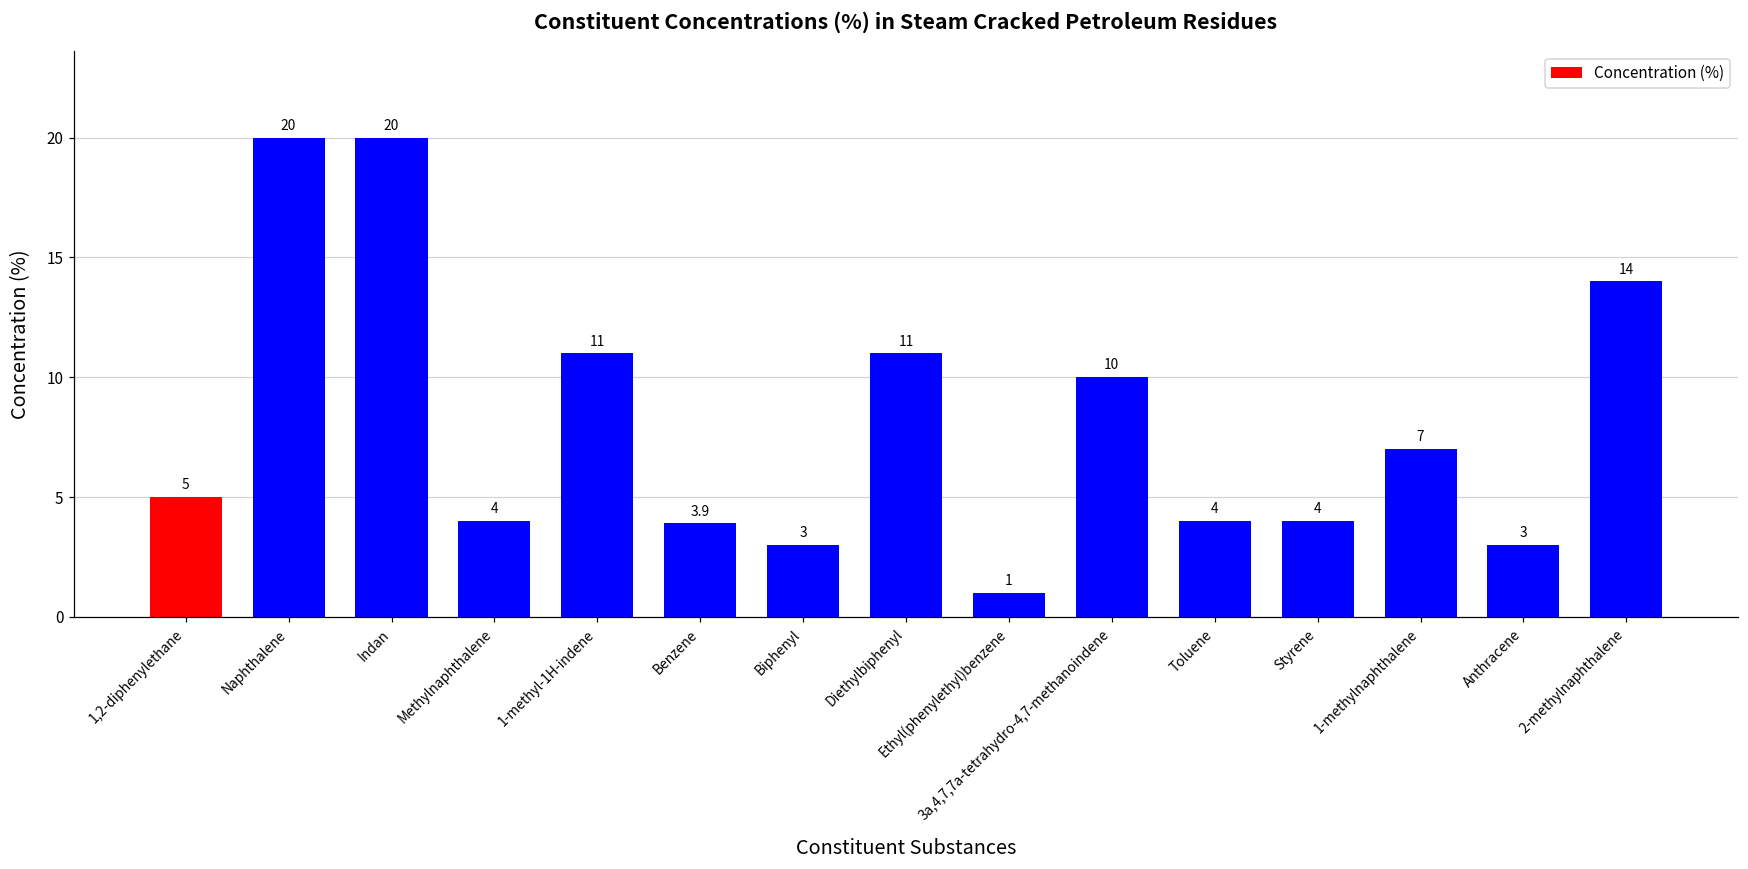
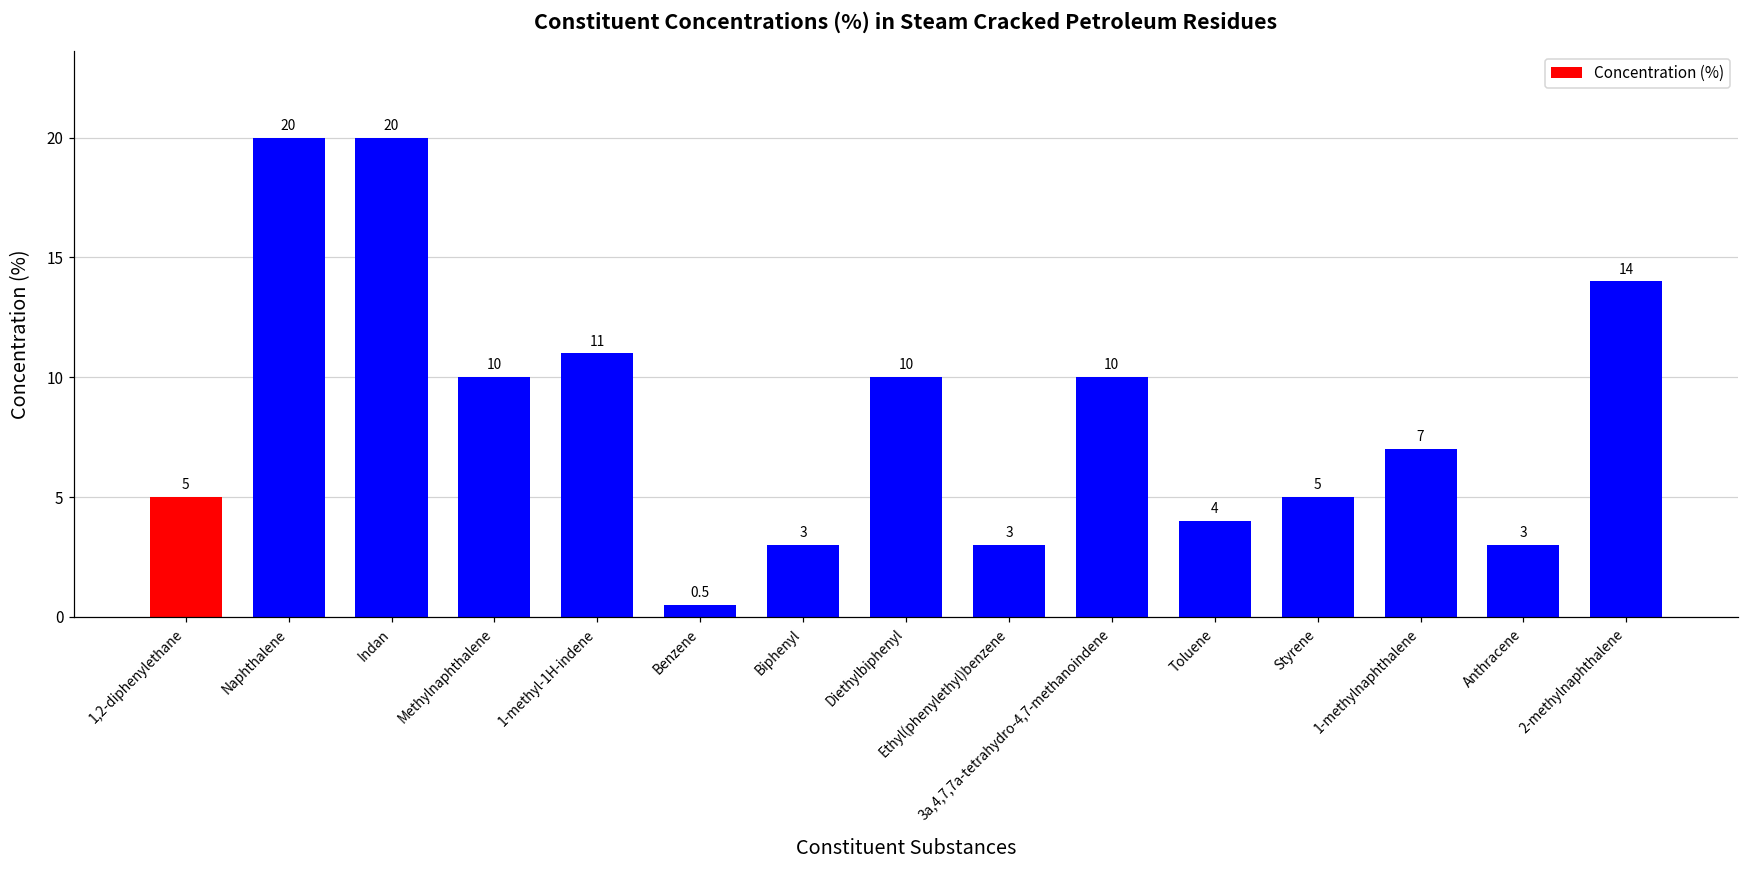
  {
    "1,2-diphenylethane": 5,
    "Naphthalene": 20,
    "Indan": 20,
-   "Methylnaphthalene": 4,
+   "Methylnaphthalene": 10,
    "1-methyl-1H-indene": 11,
-   "Benzene": 3.9,
+   "Benzene": 0.5,
    "Biphenyl": 3,
-   "Diethylbiphenyl": 11,
-   "Ethyl(phenylethyl)benzene": 1,
+   "Diethylbiphenyl": 10,
+   "Ethyl(phenylethyl)benzene": 3,
    "3a,4,7,7a-tetrahydro-4,7-methanoindene": 10,
    "Toluene": 4,
-   "Styrene": 4,
+   "Styrene": 5,
    "1-methylnaphthalene": 7,
    "Anthracene": 3,
    "2-methylnaphthalene": 14
  }
